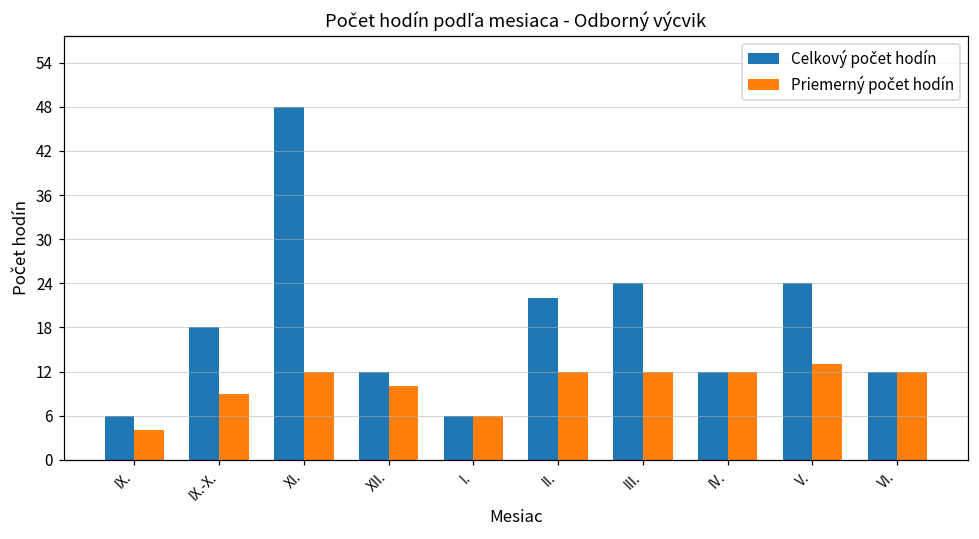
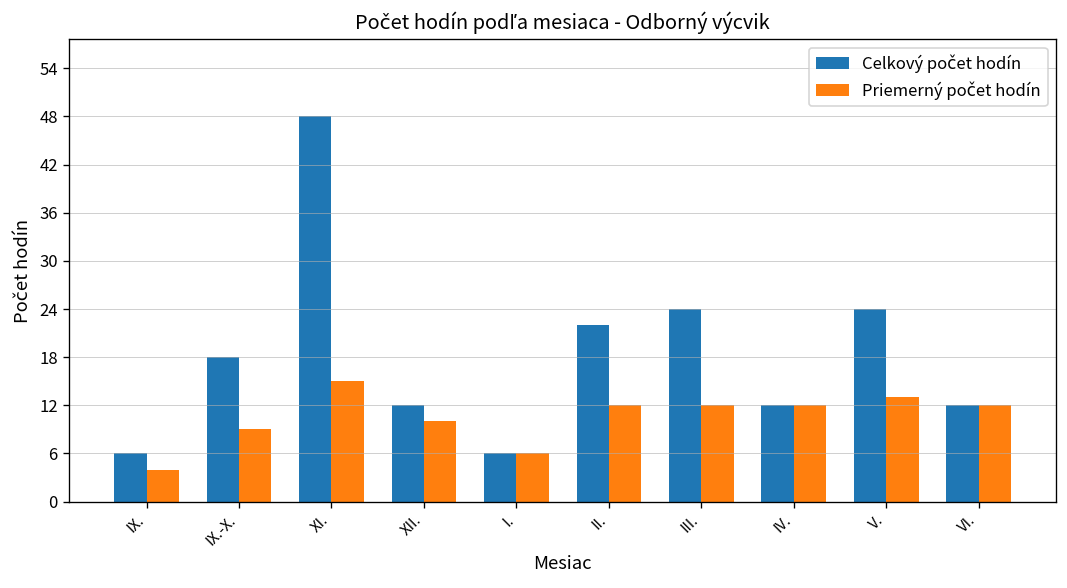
  {
    "Celkový počet hodín": {
      "IX.": 6,
      "IX.-X.": 18,
      "XI.": 48,
      "XII.": 12,
      "I.": 6,
      "II.": 22,
      "III.": 24,
      "IV.": 12,
      "V.": 24,
      "VI.": 12
    },
    "Priemerný počet hodín": {
      "IX.": 4,
      "IX.-X.": 9,
-     "XI.": 12,
+     "XI.": 15,
      "XII.": 10,
      "I.": 6,
      "II.": 12,
      "III.": 12,
      "IV.": 12,
      "V.": 13,
      "VI.": 12
    }
  }
